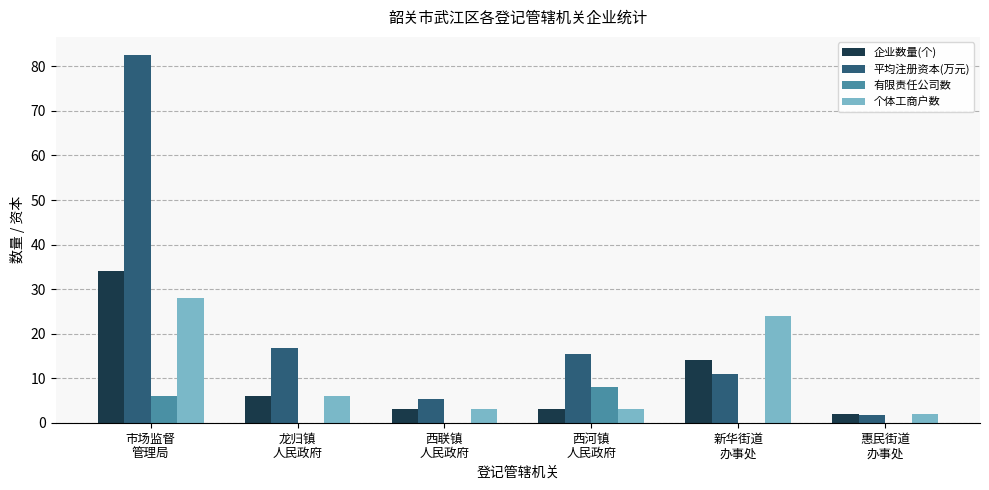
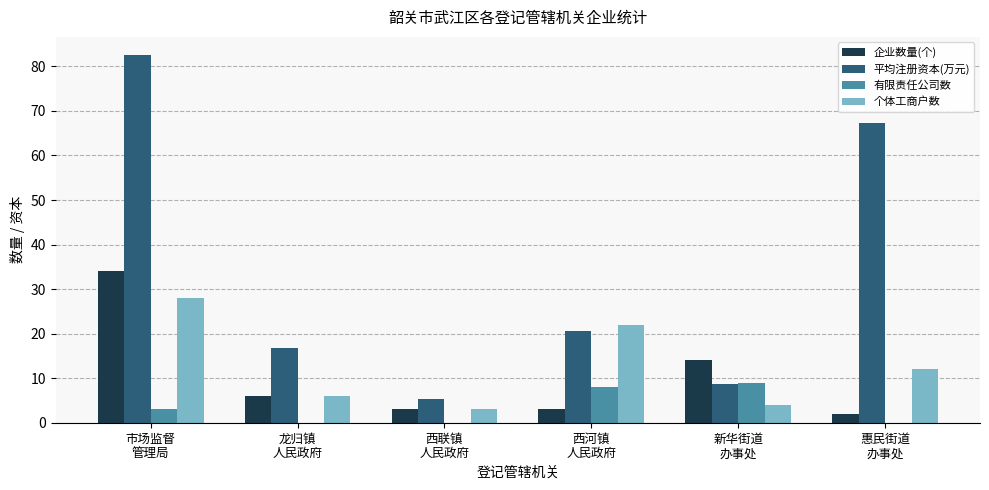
  {
    "企业数量(个)": {
      "市场监督 管理局": 34,
      "龙归镇 人民政府": 6,
      "西联镇 人民政府": 3,
      "西河镇 人民政府": 3,
      "新华街道 办事处": 14,
      "惠民街道 办事处": 2
    },
    "平均注册资本(万元)": {
      "市场监督 管理局": 83,
      "龙归镇 人民政府": 17,
      "西联镇 人民政府": 5,
-     "西河镇 人民政府": 16,
-     "新华街道 办事处": 11,
-     "惠民街道 办事处": 2
+     "西河镇 人民政府": 21,
+     "新华街道 办事处": 9,
+     "惠民街道 办事处": 67
    },
    "有限责任公司数": {
-     "市场监督 管理局": 6,
+     "市场监督 管理局": 3,
      "龙归镇 人民政府": 0,
      "西联镇 人民政府": 0,
      "西河镇 人民政府": 8,
-     "新华街道 办事处": 0,
+     "新华街道 办事处": 9,
      "惠民街道 办事处": 0
    },
    "个体工商户数": {
      "市场监督 管理局": 28,
      "龙归镇 人民政府": 6,
      "西联镇 人民政府": 3,
-     "西河镇 人民政府": 3,
-     "新华街道 办事处": 24,
-     "惠民街道 办事处": 2
+     "西河镇 人民政府": 22,
+     "新华街道 办事处": 4,
+     "惠民街道 办事处": 12
    }
  }
